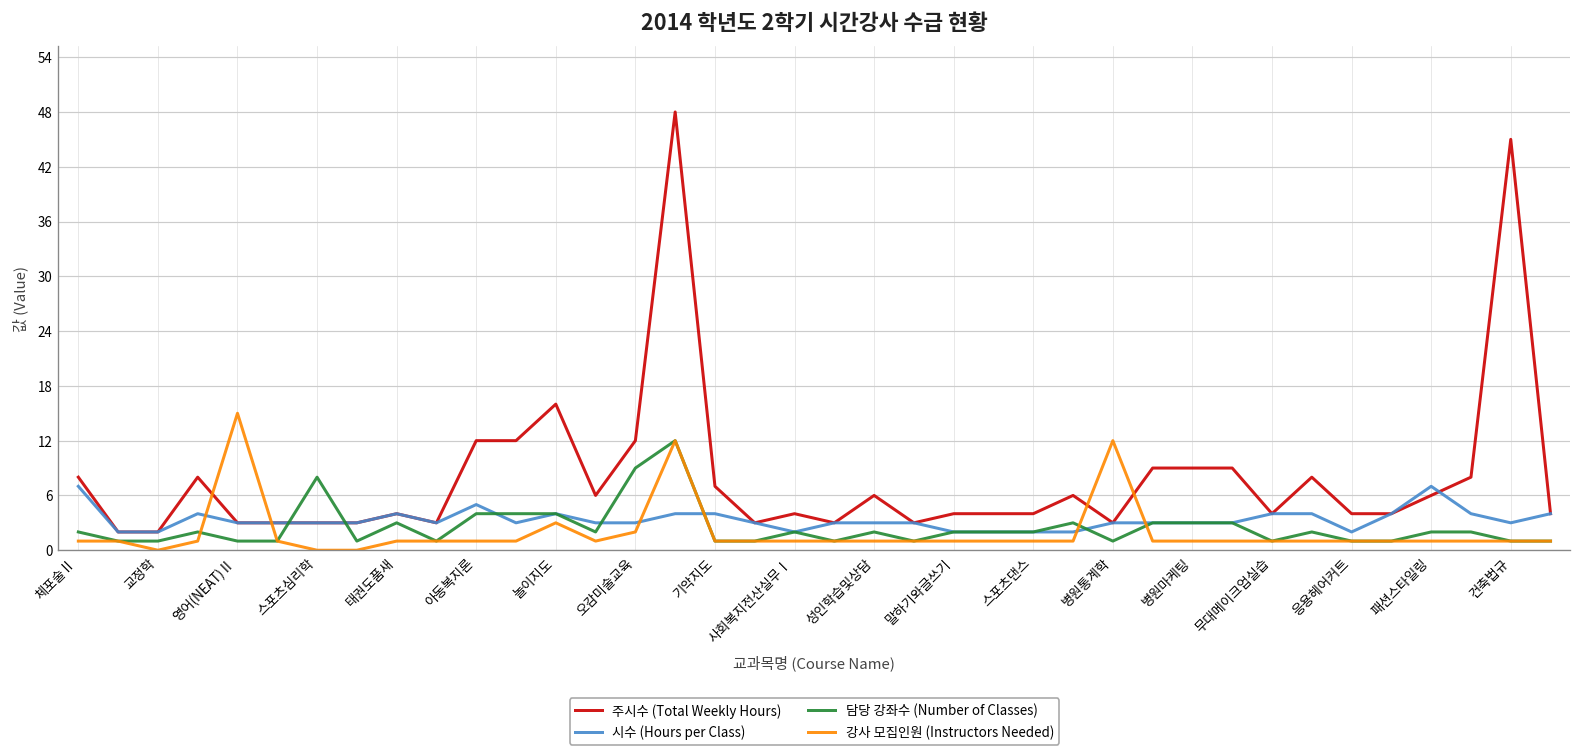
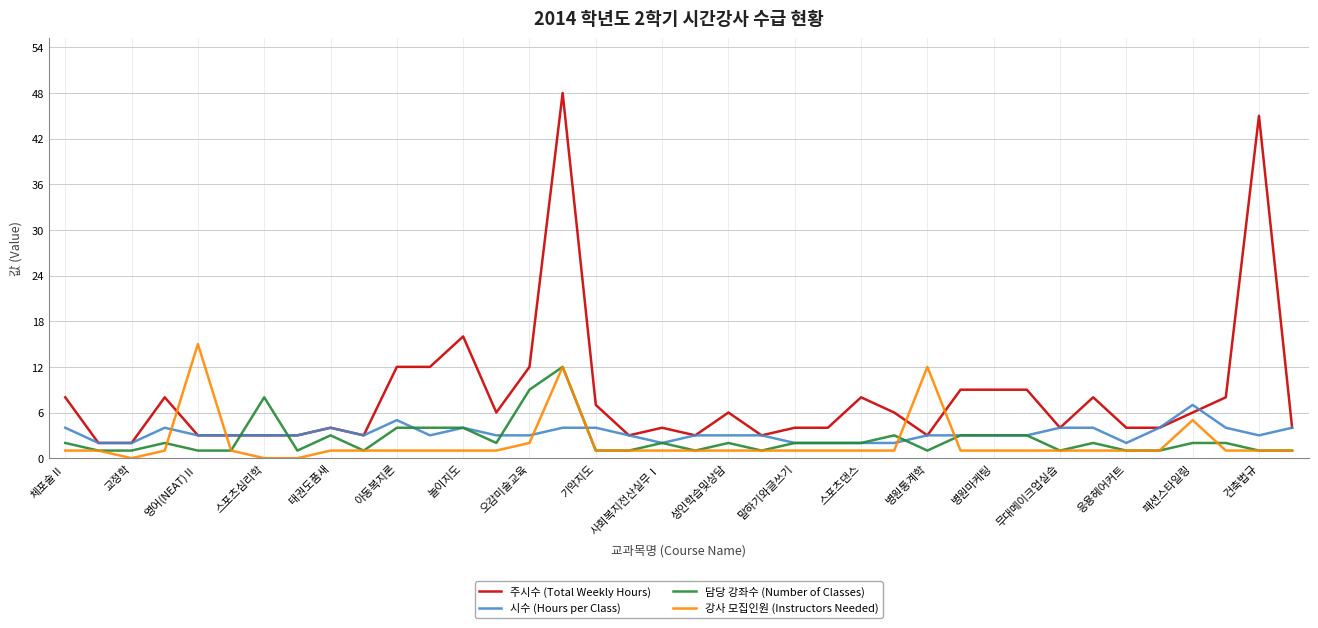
  {
    "주시수 (Total Weekly Hours)": {
      "체포술Ⅱ": 8,
      "아동복지론": 12,
      "놀이지도": 16,
      "오감미술교육": 12,
      "기악지도": 7,
      "사회복지전산실무Ⅰ": 4,
      "성인학습및상담": 6,
      "말하기와글쓰기": 4,
-     "스포츠댄스": 4,
+     "스포츠댄스": 8,
      "병원마케팅": 9,
      "응용헤어커트": 4,
      "패션스타일링": 6,
      "건축법규": 45
    },
    "시수 (Hours per Class)": {
-     "체포술Ⅱ": 7,
+     "체포술Ⅱ": 4,
      "아동복지론": 5,
      "오감미술교육": 3,
      "기악지도": 4,
      "성인학습및상담": 3,
      "응용헤어커트": 2,
      "패션스타일링": 7,
      "건축법규": 3
    },
    "담당 강좌수 (Number of Classes)": {
      "체포술Ⅱ": 2,
      "교정학": 1,
      "영어(NEAT)Ⅱ": 1,
      "스포츠심리학": 8,
      "태권도품새": 3,
      "아동복지론": 4,
      "오감미술교육": 9,
      "성인학습및상담": 2,
      "병원통계학": 1,
      "패션스타일링": 2
    },
    "강사 모집인원 (Instructors Needed)": {
      "체포술Ⅱ": 1,
      "교정학": 0,
      "영어(NEAT)Ⅱ": 15,
      "스포츠심리학": 0,
      "태권도품새": 1,
      "아동복지론": 1,
-     "놀이지도": 3,
+     "놀이지도": 1,
      "오감미술교육": 2,
      "사회복지전산실무Ⅰ": 1,
      "성인학습및상담": 1,
      "말하기와글쓰기": 1,
      "스포츠댄스": 1,
      "병원통계학": 12,
      "병원마케팅": 1,
-     "패션스타일링": 1
+     "패션스타일링": 5
    }
  }
